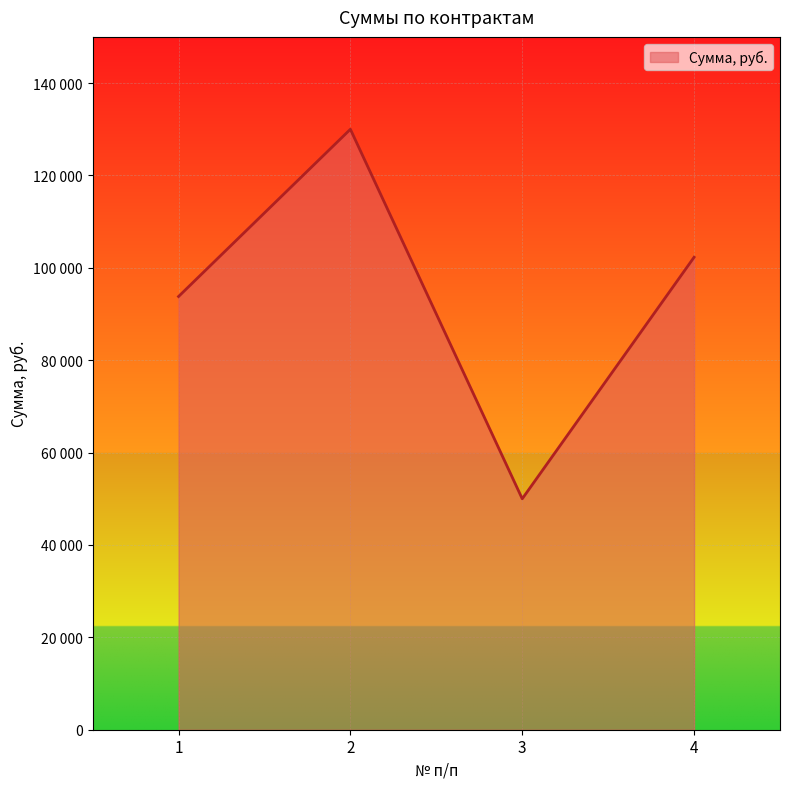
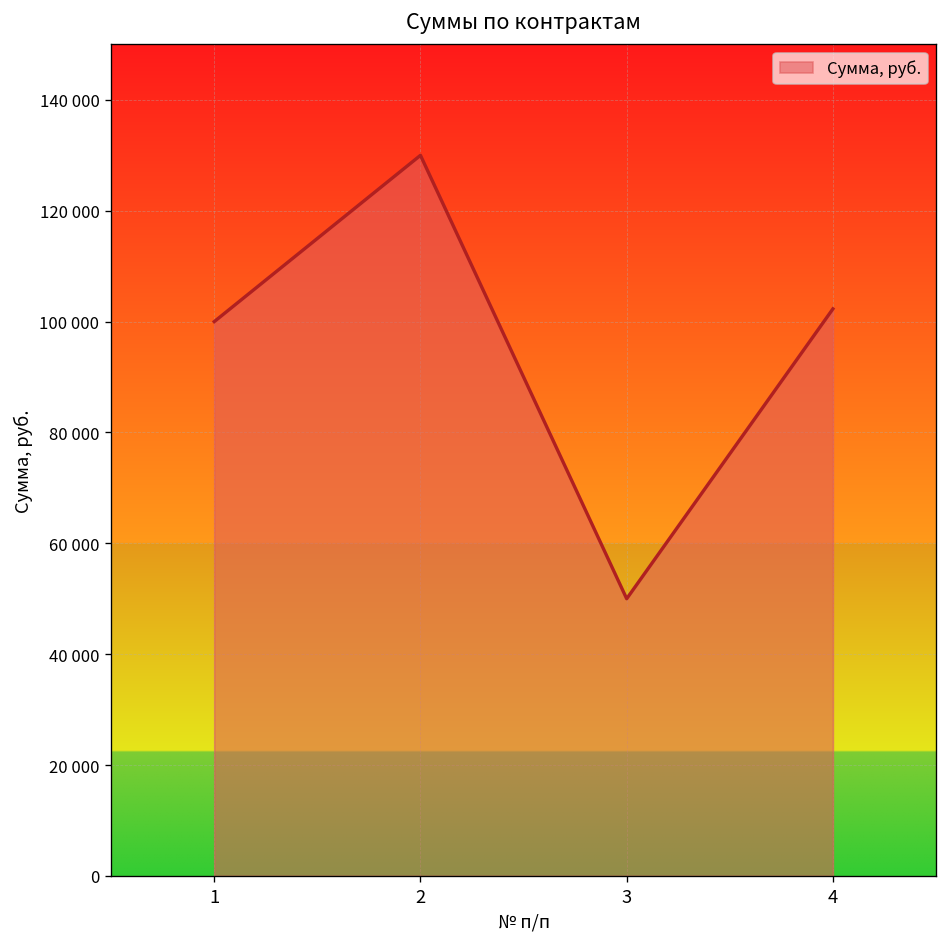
  {
-   "1": 94000,
+   "1": 100000,
    "2": 130000,
    "3": 50000,
    "4": 102000
  }
